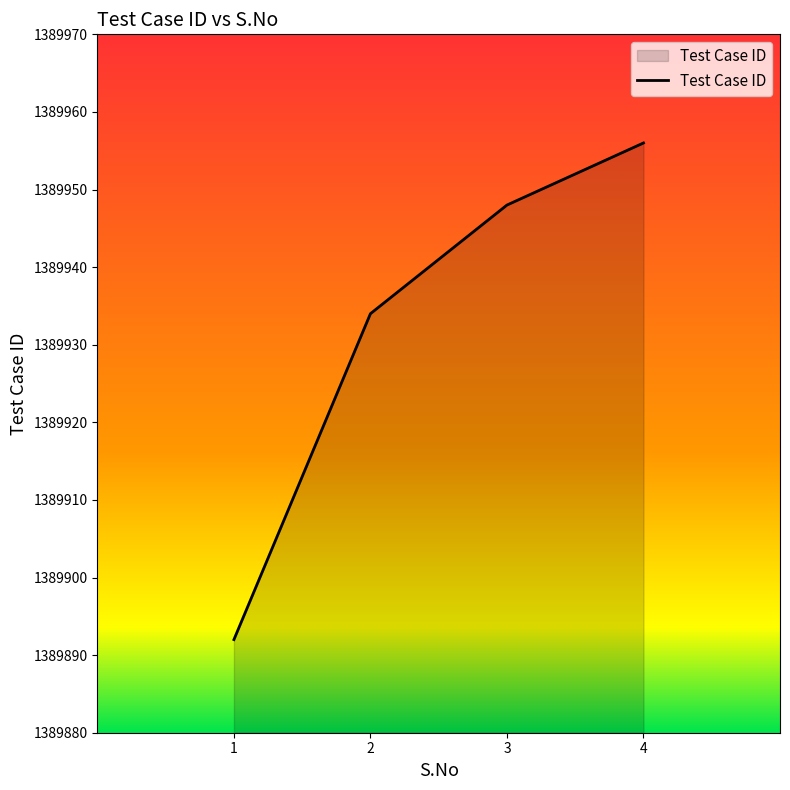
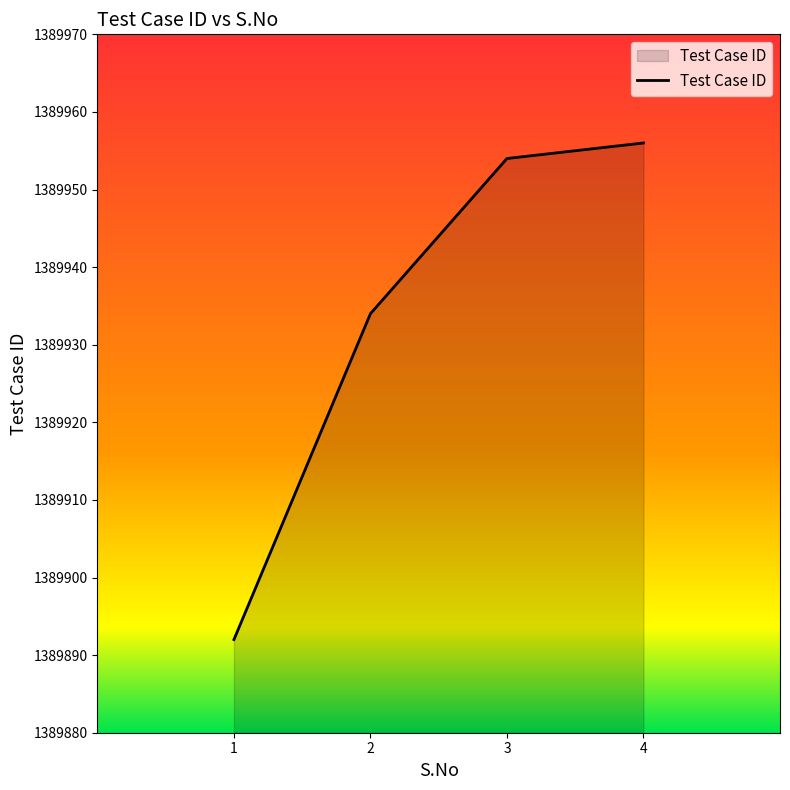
  {
    "1": 1389892,
    "2": 1389934,
-   "3": 1389948,
+   "3": 1389954,
    "4": 1389956
  }
